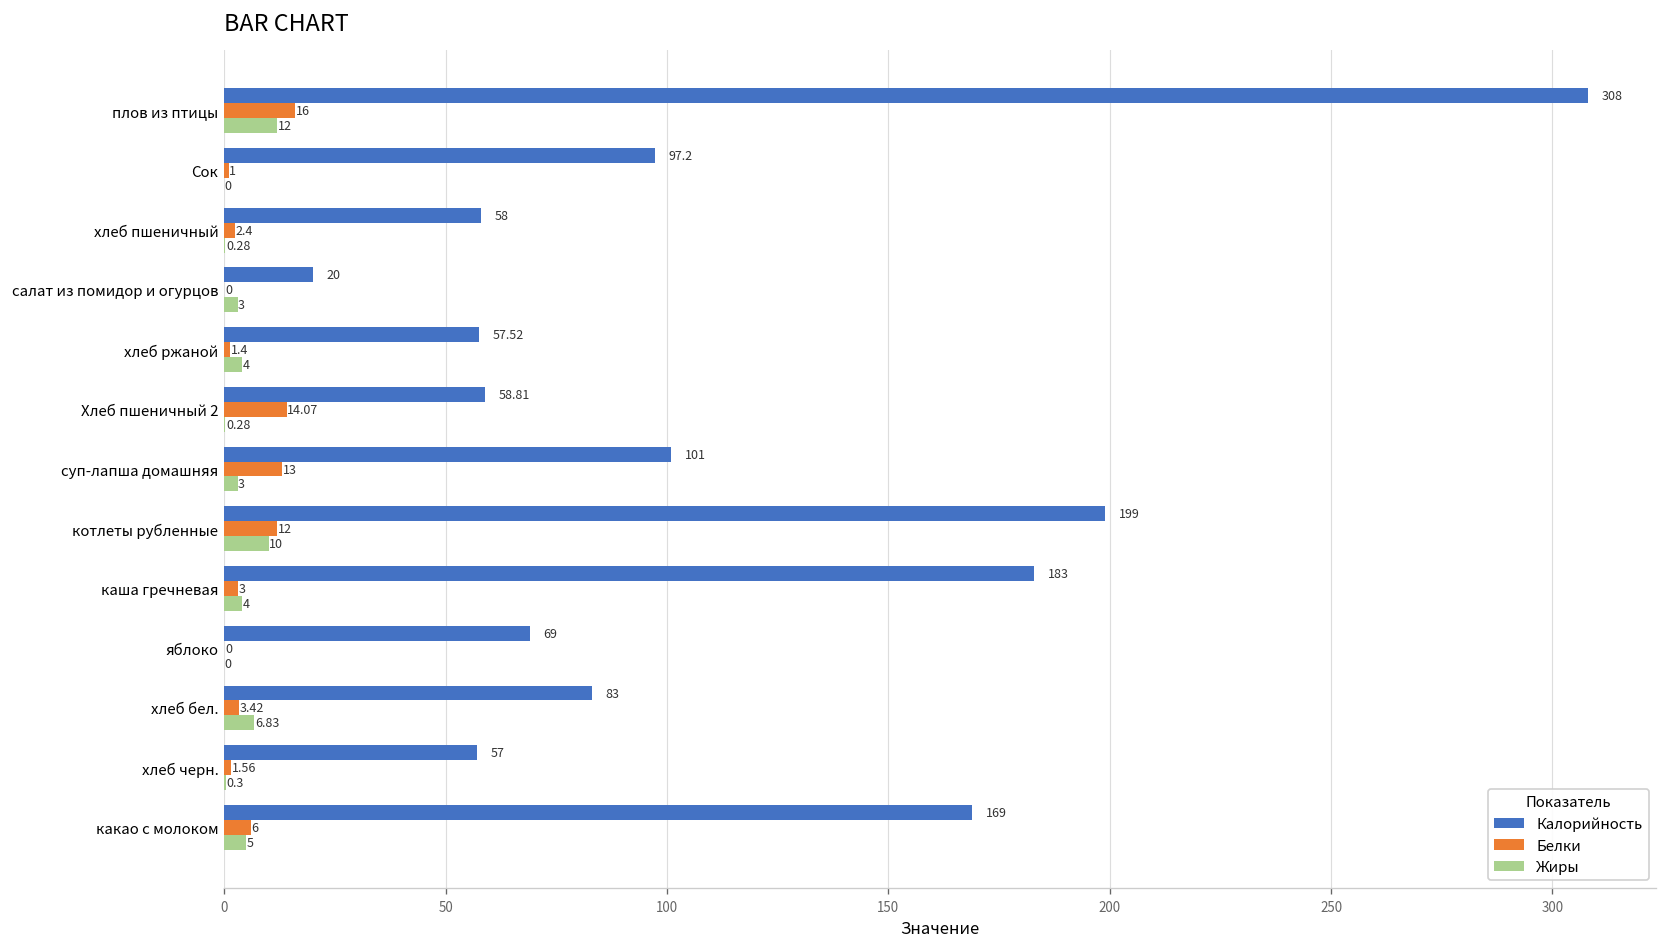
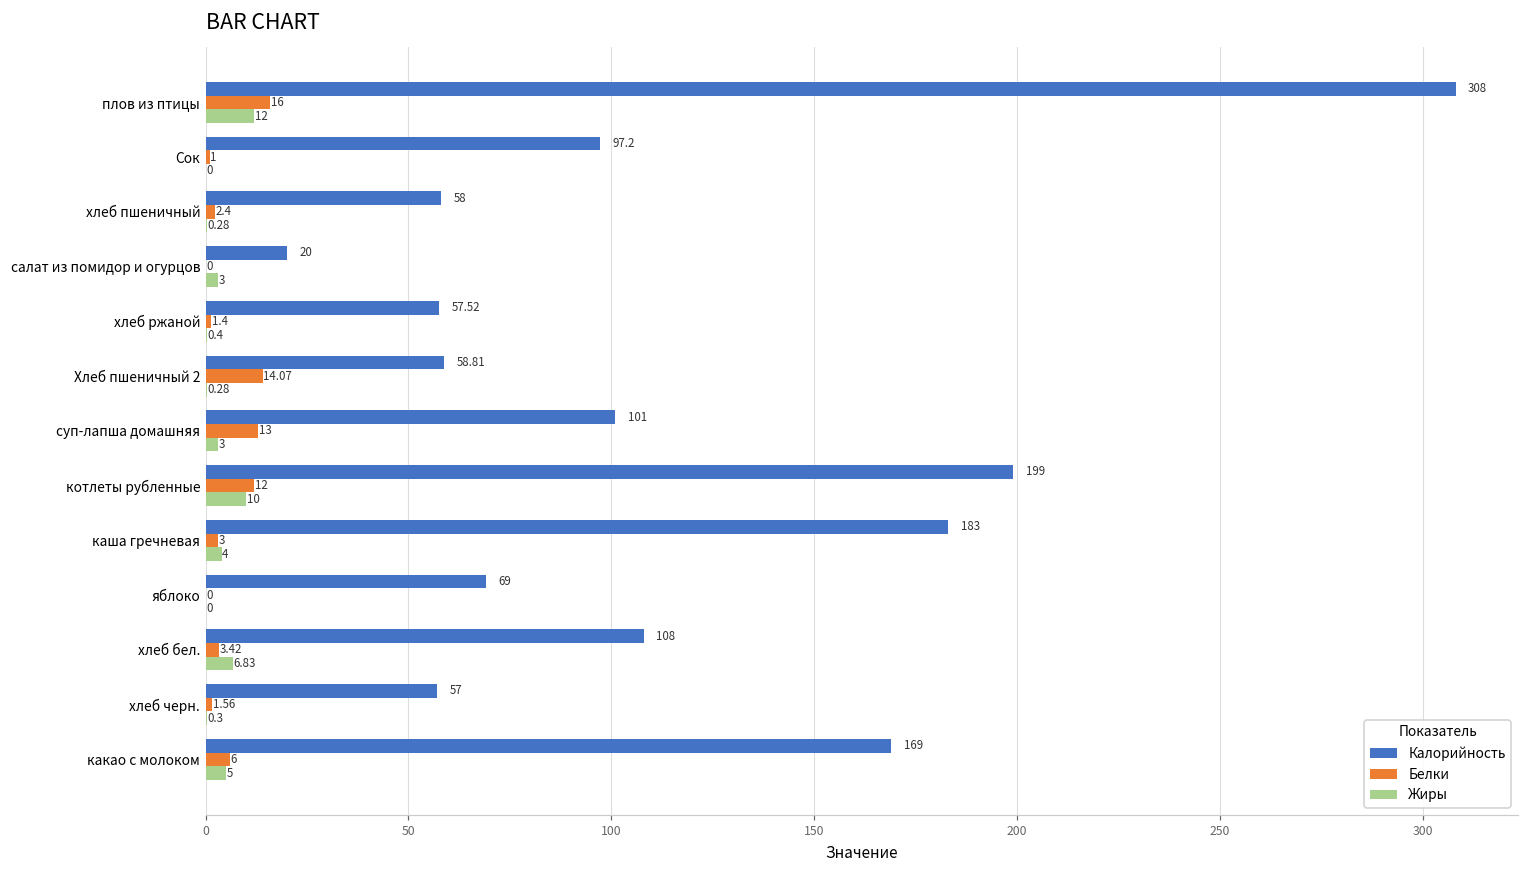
  {
    "Калорийность": {
      "плов из птицы": 308,
      "Сок": 97.2,
      "хлеб пшеничный": 58,
      "салат из помидор и огурцов": 20,
      "хлеб ржаной": 57.52,
      "Хлеб пшеничный 2": 58.81,
      "суп-лапша домашняя": 101,
      "котлеты рубленные": 199,
      "каша гречневая": 183,
      "яблоко": 69,
-     "хлеб бел.": 83,
+     "хлеб бел.": 108,
      "хлеб черн.": 57,
      "какао с молоком": 169
    },
    "Белки": {
      "плов из птицы": 16,
      "Сок": 1,
      "хлеб пшеничный": 2.4,
      "салат из помидор и огурцов": 0,
      "хлеб ржаной": 1.4,
      "Хлеб пшеничный 2": 14.07,
      "суп-лапша домашняя": 13,
      "котлеты рубленные": 12,
      "каша гречневая": 3,
      "яблоко": 0,
      "хлеб бел.": 3.42,
      "хлеб черн.": 1.56,
      "какао с молоком": 6
    },
    "Жиры": {
      "плов из птицы": 12,
      "Сок": 0,
      "хлеб пшеничный": 0.28,
      "салат из помидор и огурцов": 3,
-     "хлеб ржаной": 4,
+     "хлеб ржаной": 0.4,
      "Хлеб пшеничный 2": 0.28,
      "суп-лапша домашняя": 3,
      "котлеты рубленные": 10,
      "каша гречневая": 4,
      "яблоко": 0,
      "хлеб бел.": 6.83,
      "хлеб черн.": 0.3,
      "какао с молоком": 5
    }
  }
